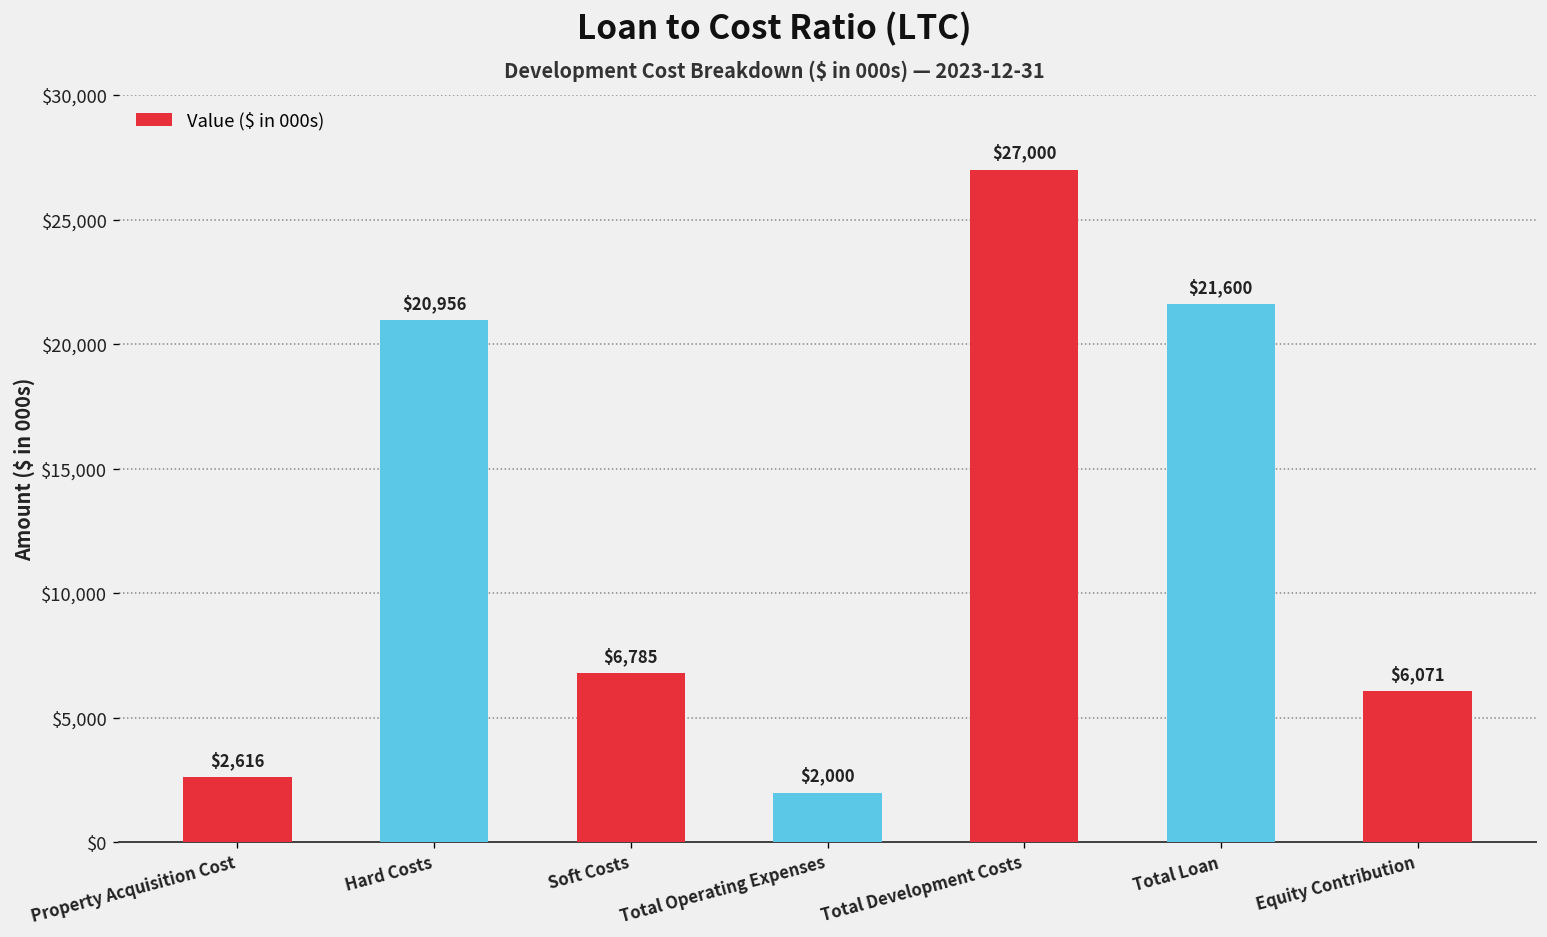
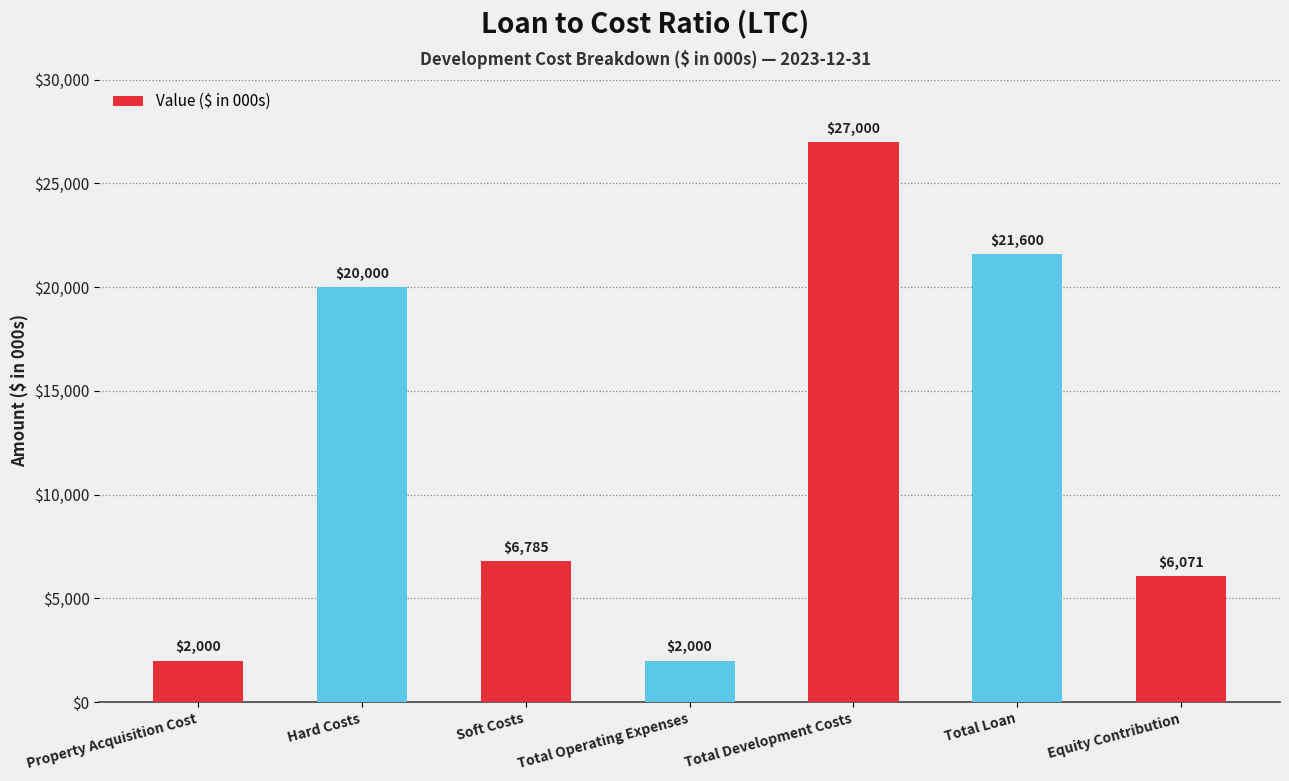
  {
-   "Property Acquisition Cost": "$2,616",
-   "Hard Costs": "$20,956",
+   "Property Acquisition Cost": "$2,000",
+   "Hard Costs": "$20,000",
    "Soft Costs": "$6,785",
    "Total Operating Expenses": "$2,000",
    "Total Development Costs": "$27,000",
    "Total Loan": "$21,600",
    "Equity Contribution": "$6,071"
  }
